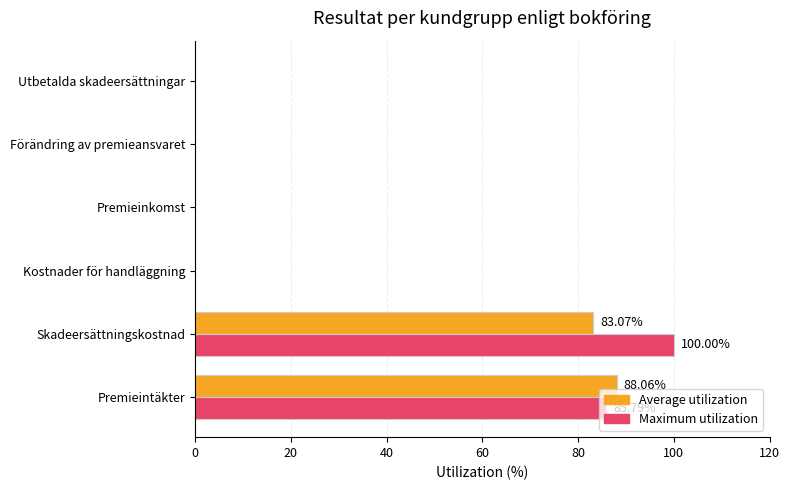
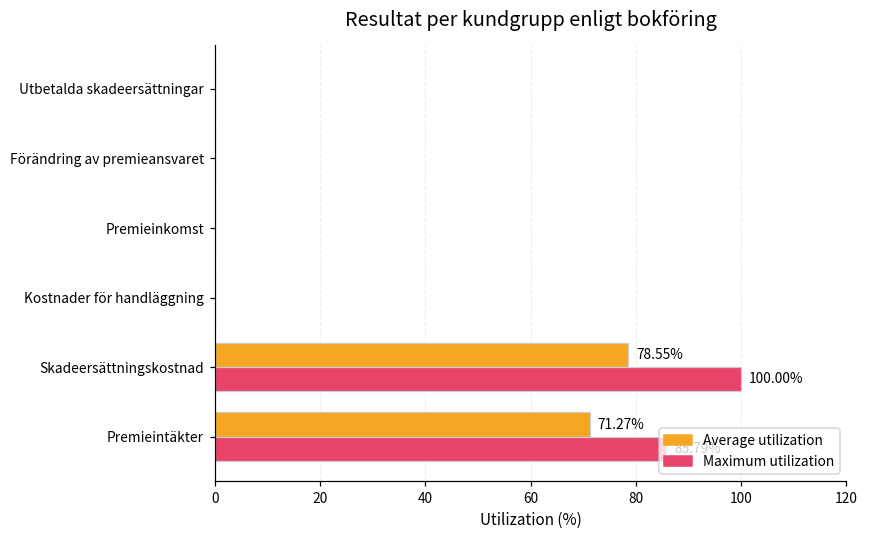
  {
    "Average utilization": {
-     "Skadeersättningskostnad": "83.07%",
-     "Premieintäkter": "88"
+     "Skadeersättningskostnad": "78.55%",
+     "Premieintäkter": "71"
    },
    "Maximum utilization": {
      "Skadeersättningskostnad": "100.00%"
    }
  }
